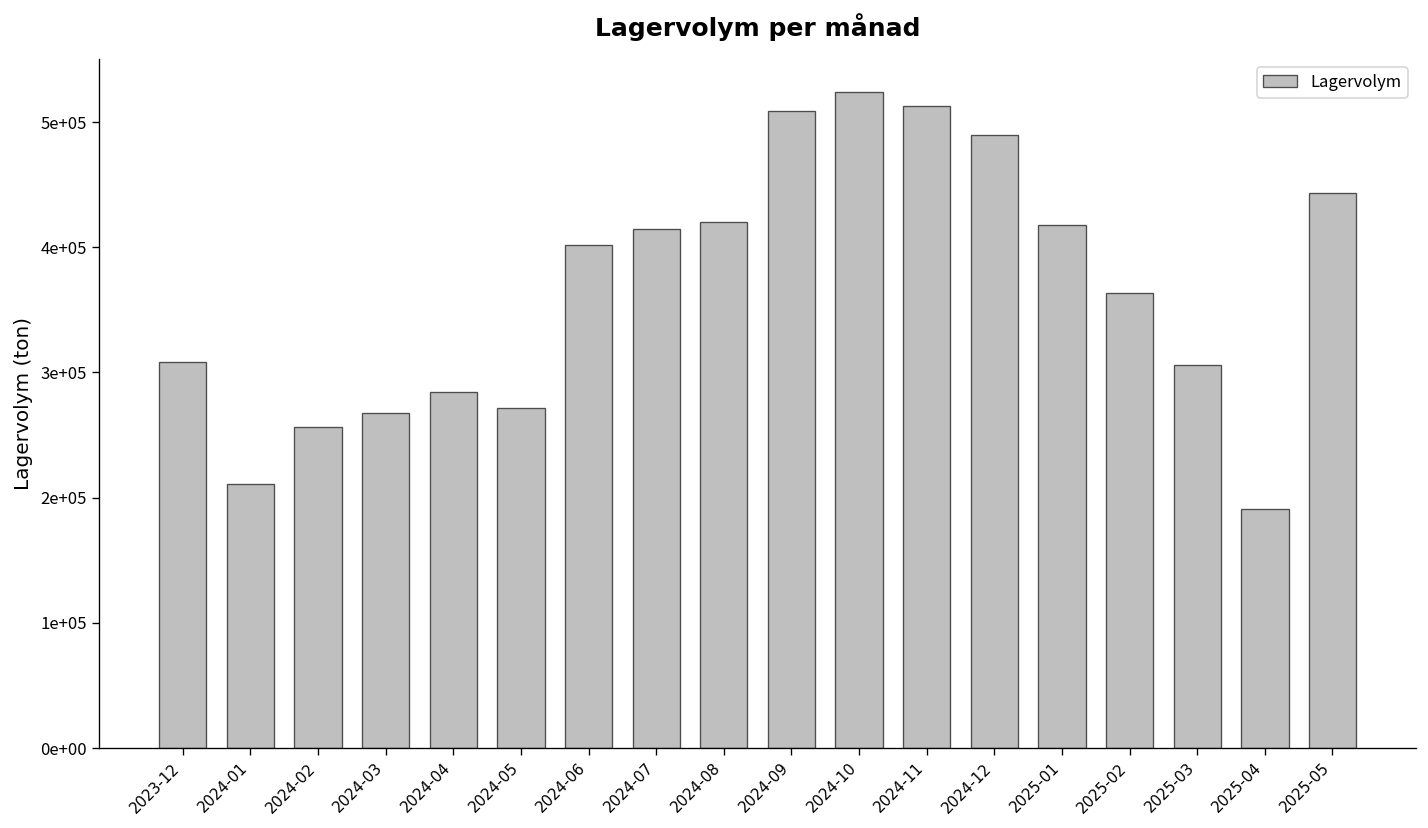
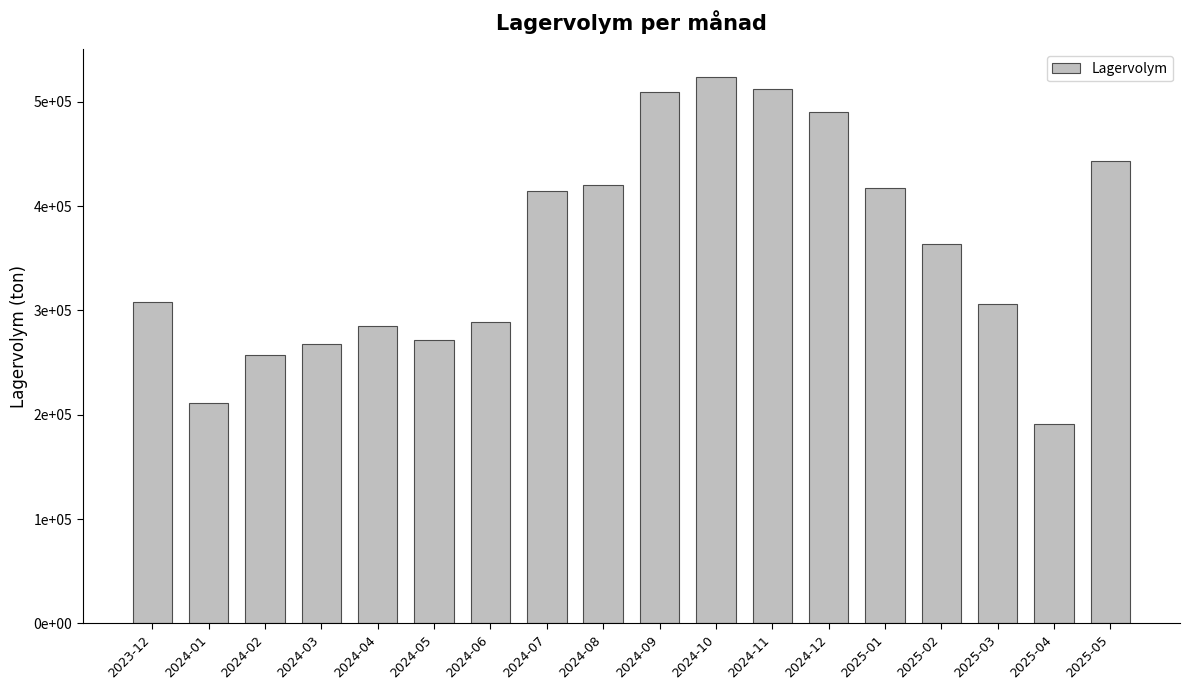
  {
    "2023-12": 308000,
    "2024-01": 211000,
    "2024-02": 257000,
    "2024-03": 268000,
    "2024-04": 285000,
    "2024-05": 272000,
-   "2024-06": 402000,
+   "2024-06": 289000,
    "2024-07": 414000,
    "2024-08": 420000,
    "2024-09": 509000,
    "2024-10": 524000,
    "2024-11": 513000,
    "2024-12": 490000,
    "2025-01": 417000,
    "2025-02": 364000,
    "2025-03": 306000,
    "2025-04": 191000,
    "2025-05": 443000
  }
